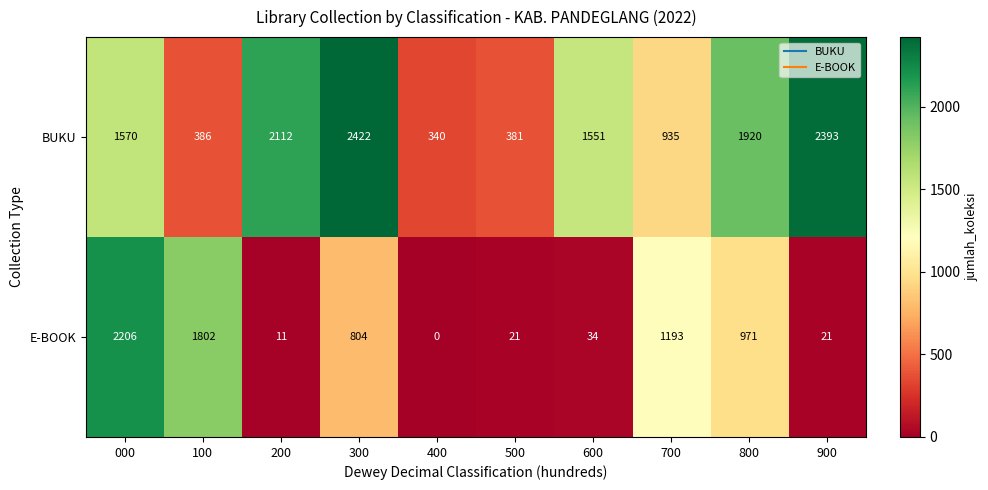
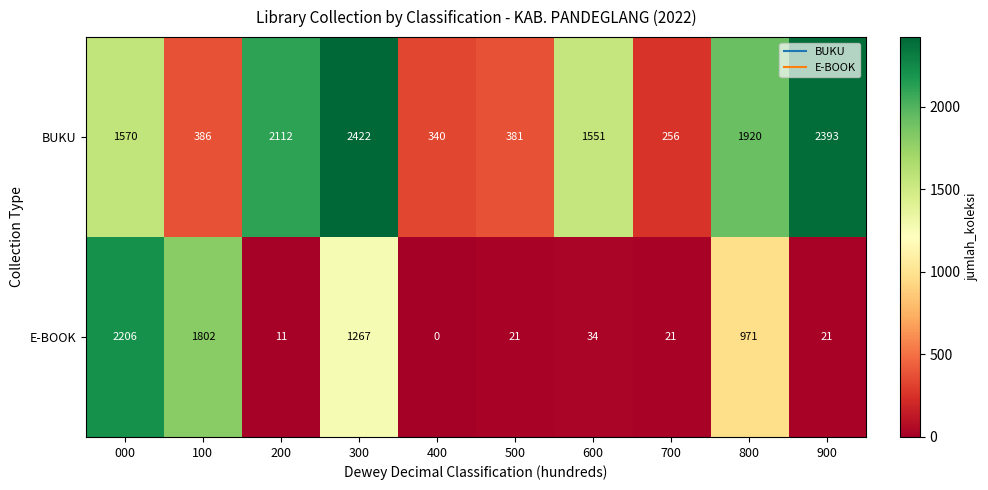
  {
    "BUKU": {
      "000": 1570,
      "100": 386,
      "200": 2112,
      "300": 2422,
      "400": 340,
      "500": 381,
      "600": 1551,
-     "700": 935,
+     "700": 256,
      "800": 1920,
      "900": 2393
    },
    "E-BOOK": {
      "000": 2206,
      "100": 1802,
      "200": 11,
-     "300": 804,
+     "300": 1267,
      "400": 0,
      "500": 21,
      "600": 34,
-     "700": 1193,
+     "700": 21,
      "800": 971,
      "900": 21
    }
  }
